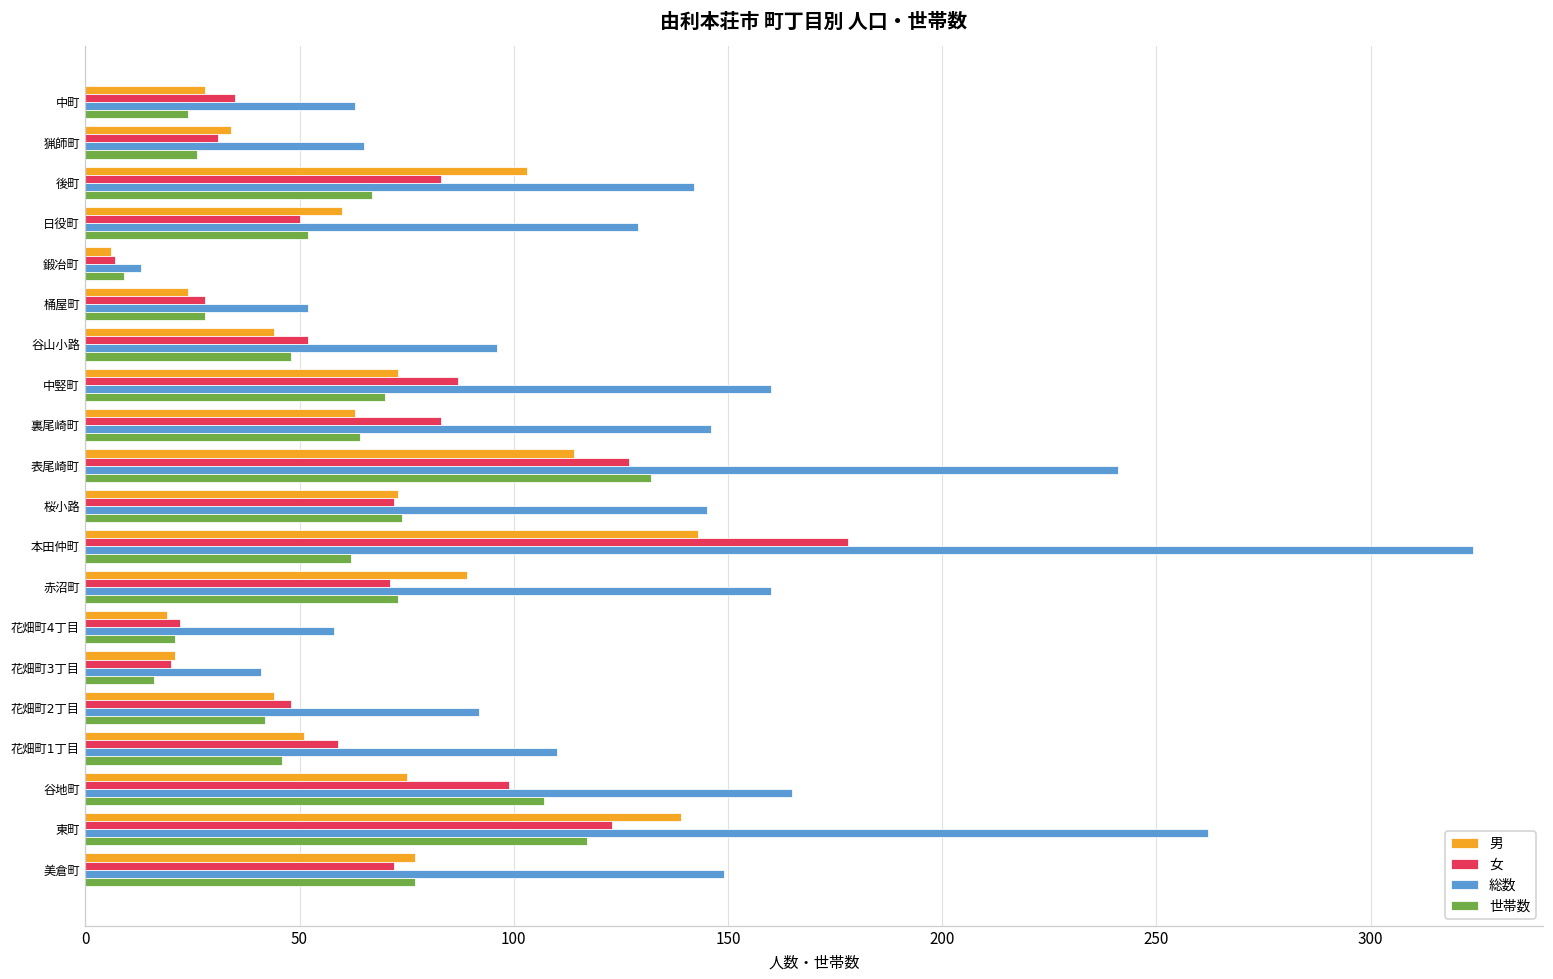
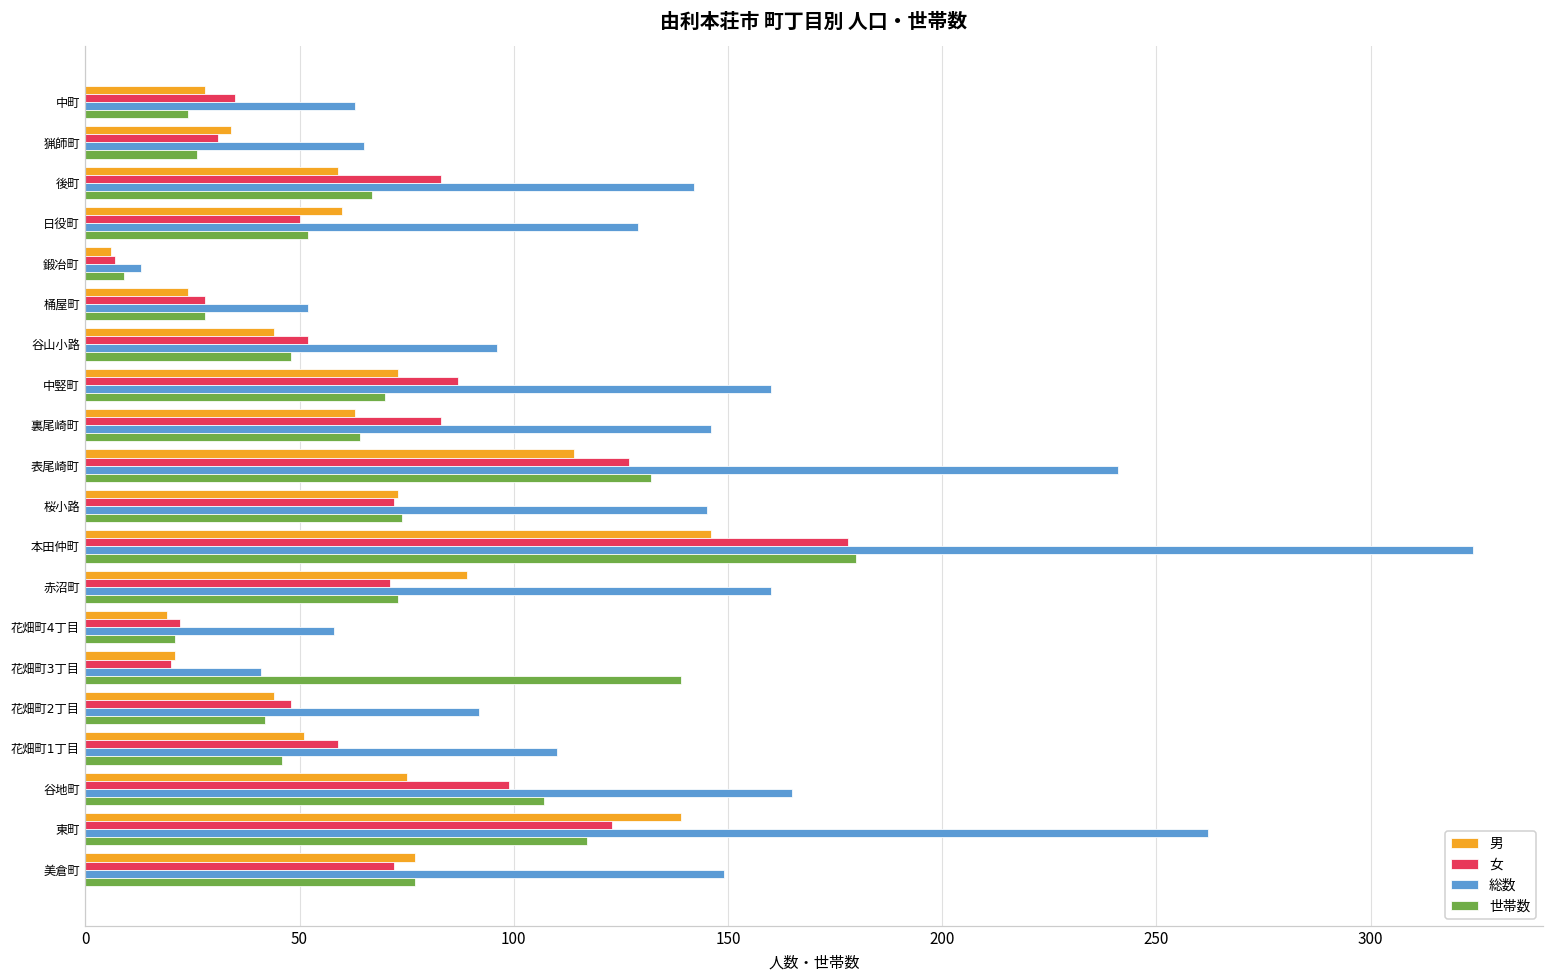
  {
    "男": {
      "中町": 28,
      "猟師町": 34,
-     "後町": 103,
+     "後町": 59,
      "日役町": 60,
      "鍛冶町": 6,
      "桶屋町": 24,
      "谷山小路": 44,
      "中竪町": 73,
      "裏尾崎町": 63,
      "表尾崎町": 114,
      "桜小路": 73,
-     "本田仲町": 143,
+     "本田仲町": 146,
      "赤沼町": 89,
      "花畑町4丁目": 19,
      "花畑町3丁目": 21,
      "花畑町2丁目": 44,
      "花畑町1丁目": 51,
      "谷地町": 75,
      "東町": 139,
      "美倉町": 77
    },
    "女": {
      "中町": 35,
      "猟師町": 31,
      "後町": 83,
      "日役町": 50,
      "鍛冶町": 7,
      "桶屋町": 28,
      "谷山小路": 52,
      "中竪町": 87,
      "裏尾崎町": 83,
      "表尾崎町": 127,
      "桜小路": 72,
      "本田仲町": 178,
      "赤沼町": 71,
      "花畑町4丁目": 22,
      "花畑町3丁目": 20,
      "花畑町2丁目": 48,
      "花畑町1丁目": 59,
      "谷地町": 99,
      "東町": 123,
      "美倉町": 72
    },
    "総数": {
      "中町": 63,
      "猟師町": 65,
      "後町": 142,
      "日役町": 129,
      "鍛冶町": 13,
      "桶屋町": 52,
      "谷山小路": 96,
      "中竪町": 160,
      "裏尾崎町": 146,
      "表尾崎町": 241,
      "桜小路": 145,
      "本田仲町": 324,
      "赤沼町": 160,
      "花畑町4丁目": 58,
      "花畑町3丁目": 41,
      "花畑町2丁目": 92,
      "花畑町1丁目": 110,
      "谷地町": 165,
      "東町": 262,
      "美倉町": 149
    },
    "世帯数": {
      "中町": 24,
      "猟師町": 26,
      "後町": 67,
      "日役町": 52,
      "鍛冶町": 9,
      "桶屋町": 28,
      "谷山小路": 48,
      "中竪町": 70,
      "裏尾崎町": 64,
      "表尾崎町": 132,
      "桜小路": 74,
-     "本田仲町": 62,
+     "本田仲町": 180,
      "赤沼町": 73,
      "花畑町4丁目": 21,
-     "花畑町3丁目": 16,
+     "花畑町3丁目": 139,
      "花畑町2丁目": 42,
      "花畑町1丁目": 46,
      "谷地町": 107,
      "東町": 117,
      "美倉町": 77
    }
  }
